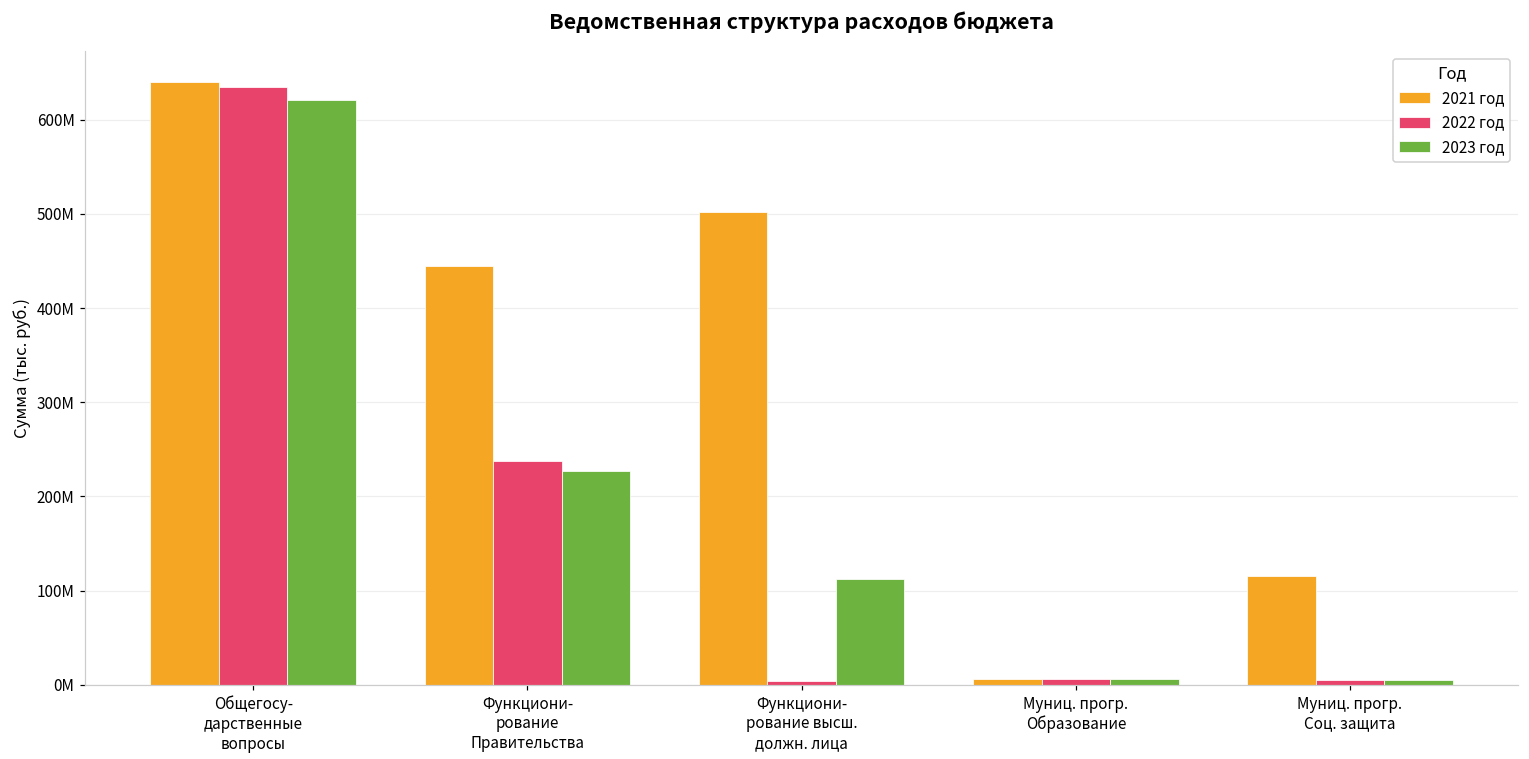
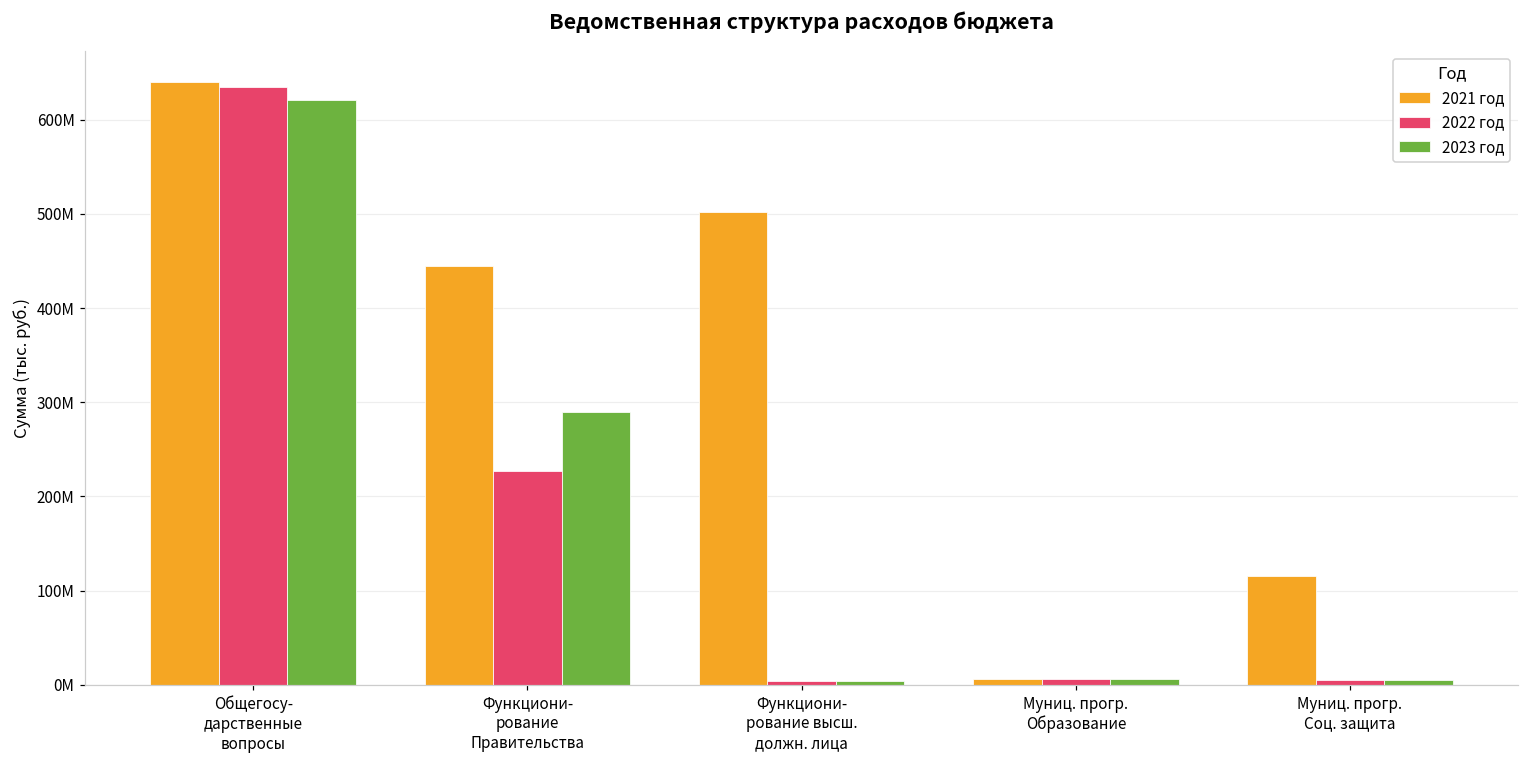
  {
    "2021 год": {
      "Общегосу- дарственные вопросы": 640000000,
      "Функциони- рование Правительства": 440000000,
      "Функциони- рование высш. должн. лица": 500000000,
      "Муниц. прогр. Образование": 10000000,
      "Муниц. прогр. Соц. защита": 120000000
    },
    "2022 год": {
      "Общегосу- дарственные вопросы": 630000000,
-     "Функциони- рование Правительства": 240000000,
+     "Функциони- рование Правительства": 230000000,
      "Функциони- рование высш. должн. лица": 0,
      "Муниц. прогр. Образование": 10000000,
      "Муниц. прогр. Соц. защита": 10000000
    },
    "2023 год": {
      "Общегосу- дарственные вопросы": 620000000,
-     "Функциони- рование Правительства": 230000000,
-     "Функциони- рование высш. должн. лица": 110000000,
+     "Функциони- рование Правительства": 290000000,
+     "Функциони- рование высш. должн. лица": 0,
      "Муниц. прогр. Образование": 10000000,
      "Муниц. прогр. Соц. защита": 10000000
    }
  }
